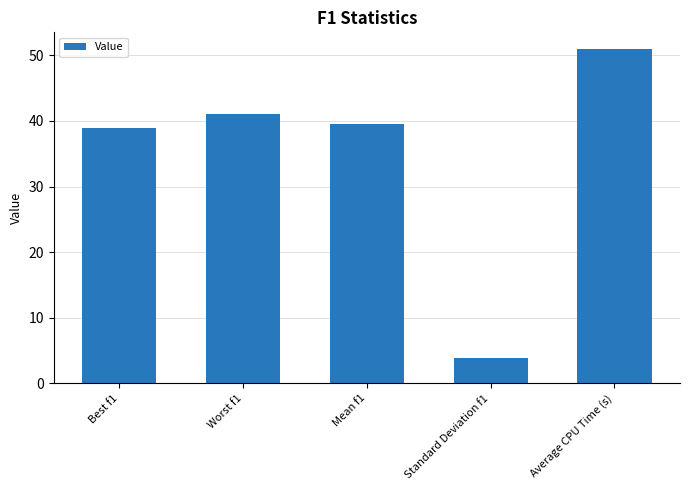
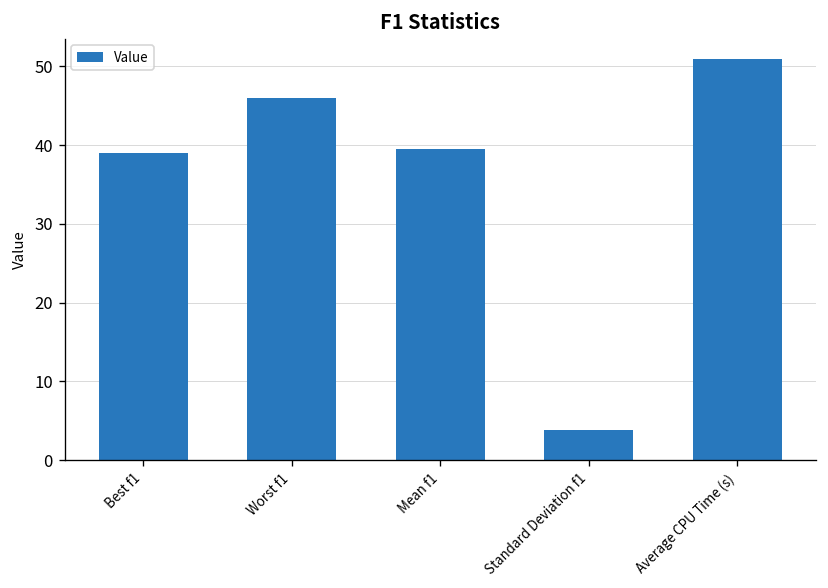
  {
    "Best f1": 39,
-   "Worst f1": 41,
+   "Worst f1": 46,
    "Mean f1": 40,
    "Standard Deviation f1": 4,
    "Average CPU Time (s)": 51
  }
